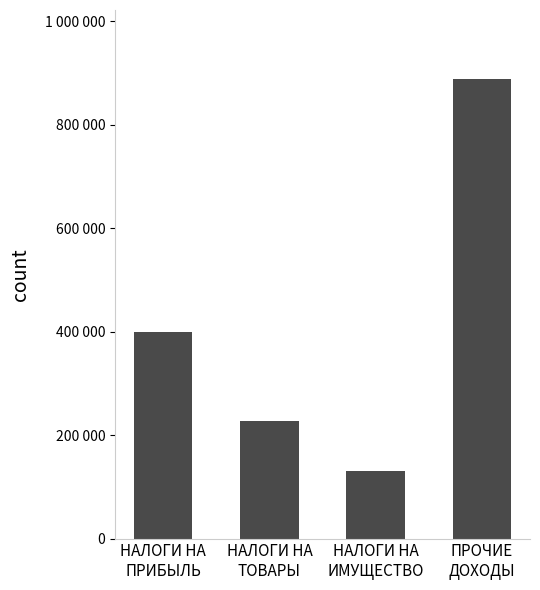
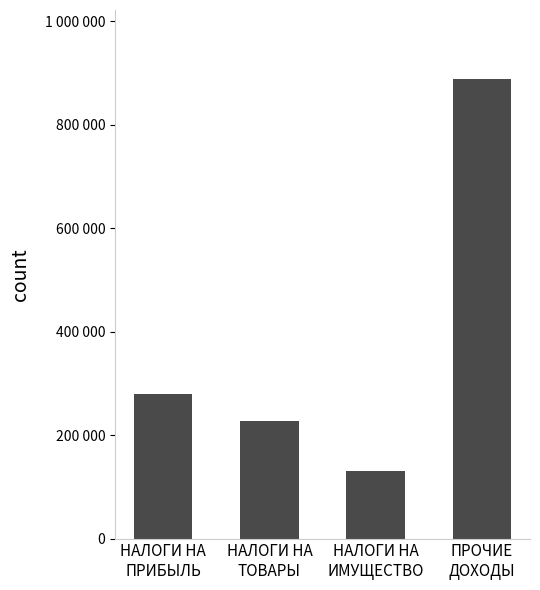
  {
-   "НАЛОГИ НА ПРИБЫЛЬ": 400000,
+   "НАЛОГИ НА ПРИБЫЛЬ": 280000,
    "НАЛОГИ НА ТОВАРЫ": 230000,
    "НАЛОГИ НА ИМУЩЕСТВО": 130000,
    "ПРОЧИЕ ДОХОДЫ": 890000
  }
